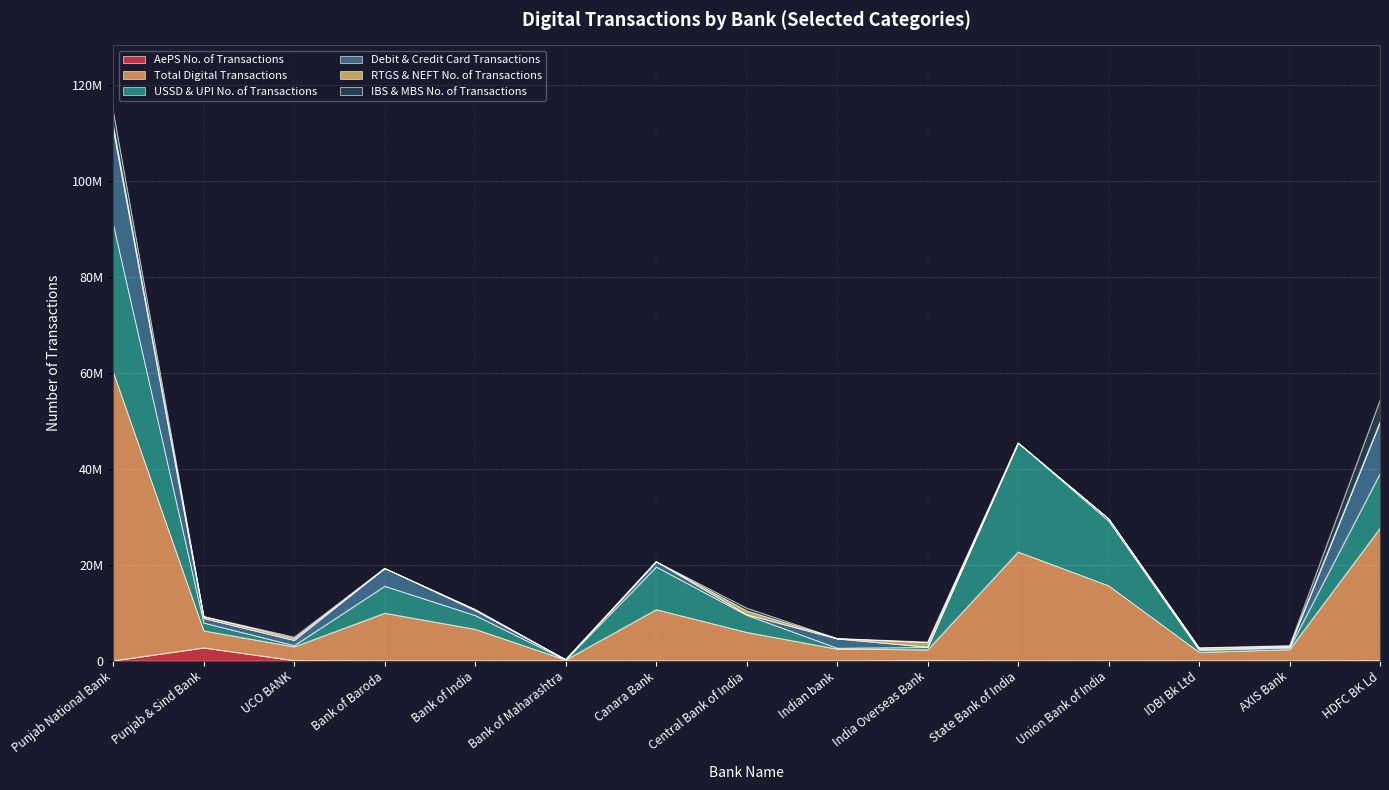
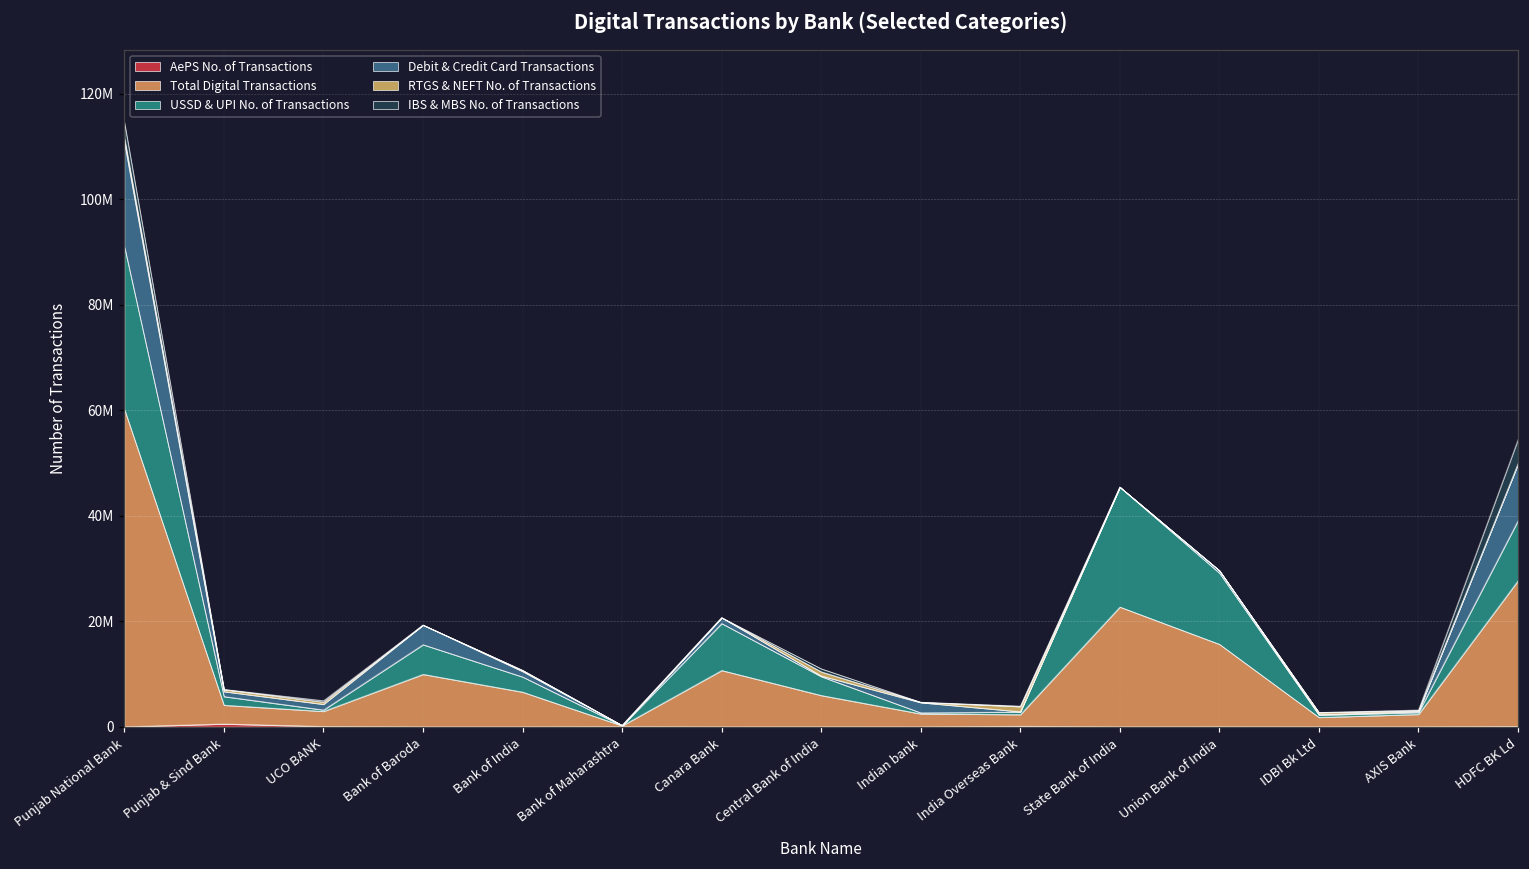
  {
    "AePS No. of Transactions": {
      "Punjab National Bank": 0,
-     "Punjab & Sind Bank": 3000000,
+     "Punjab & Sind Bank": 1000000,
      "UCO BANK": 0,
      "Bank of Baroda": 0,
      "Bank of India": 0,
      "Canara Bank": 0,
      "Central Bank of India": 0,
      "Indian bank": 0,
      "India Overseas Bank": 0,
      "State Bank of India": 0,
      "Union Bank of India": 0,
      "IDBI Bk Ltd": 0,
      "AXIS Bank": 0,
      "HDFC BK Ld": 0
    },
    "IBS & MBS No. of Transactions": {
      "Punjab National Bank": 3000000,
      "Central Bank of India": 1000000,
      "HDFC BK Ld": 5000000
    }
  }
